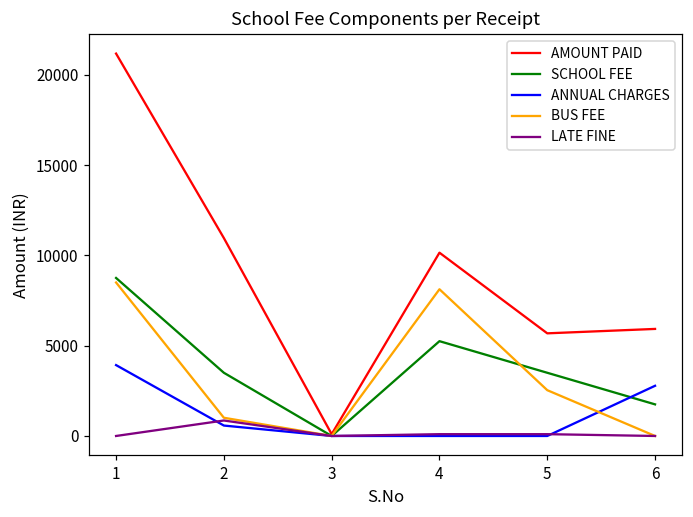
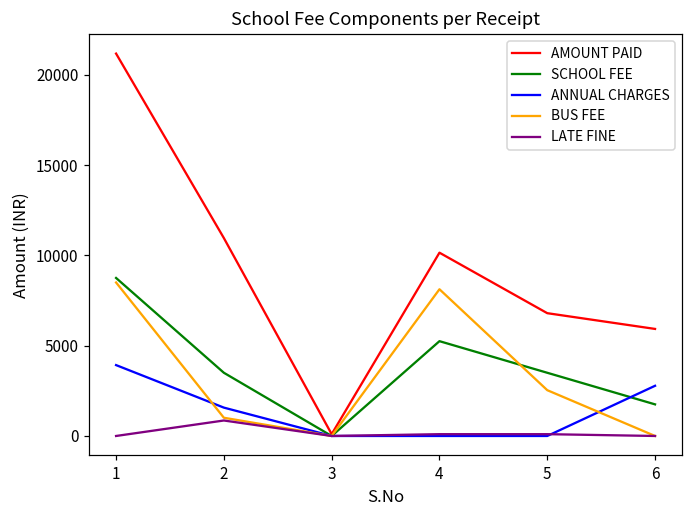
  {
    "AMOUNT PAID": {
      "1": 21200,
      "2": 11000,
      "4": 10200,
-     "5": 5700,
+     "5": 6800,
      "6": 5900
    },
    "SCHOOL FEE": {
      "1": 8800,
      "2": 3500,
      "4": 5300,
      "5": 3500,
      "6": 1800
    },
    "ANNUAL CHARGES": {
      "1": 3900,
-     "2": 600,
+     "2": 1600,
      "6": 2800
    },
    "BUS FEE": {
      "1": 8500,
      "4": 8100,
      "5": 2500
    },
    "LATE FINE": {
      "1": 0
    }
  }
